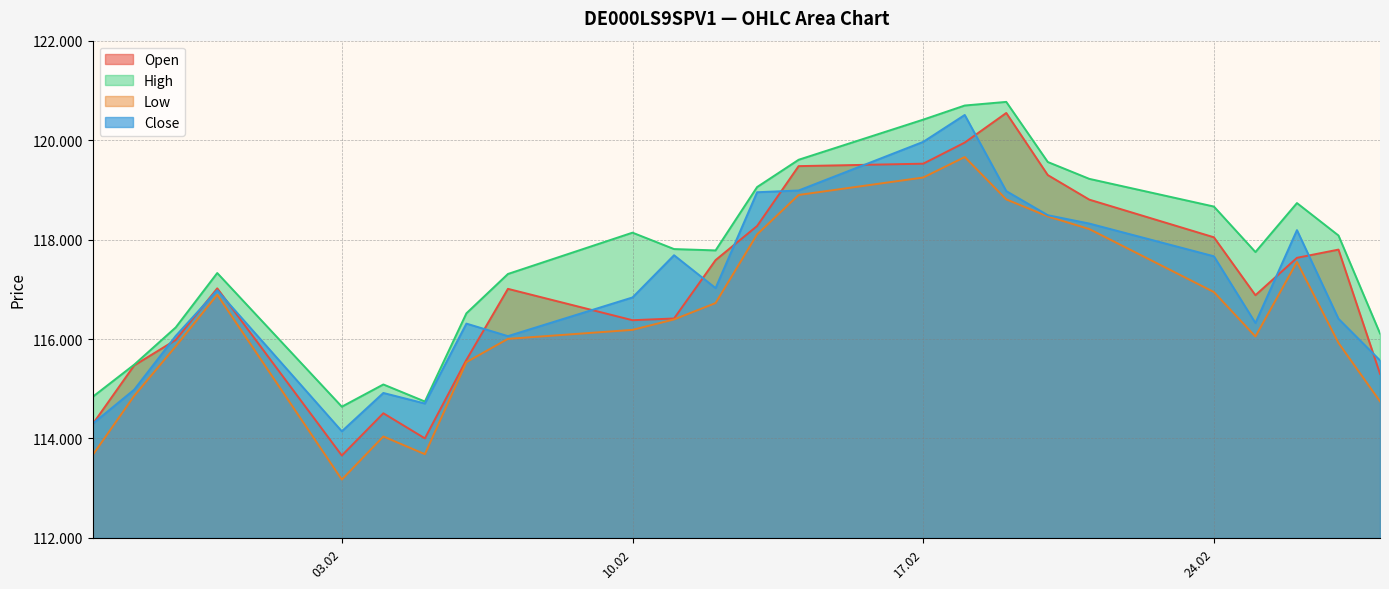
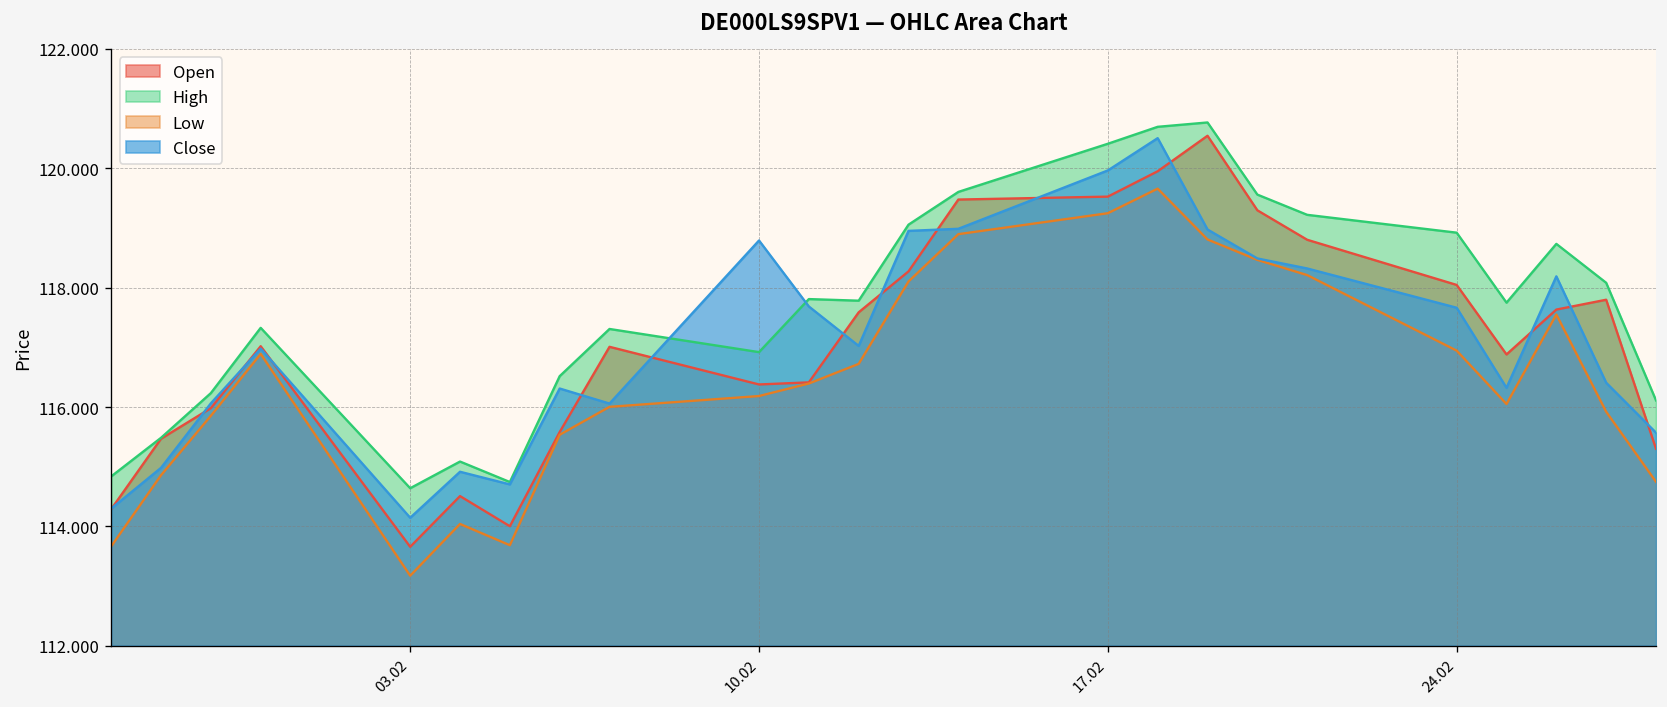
  {
    "High": {
      "03.02": 114.6,
-     "10.02": 118.1,
+     "10.02": 116.9,
      "17.02": 120.4,
-     "24.02": 118.7
+     "24.02": 118.9
    },
    "Close": {
      "03.02": 114.1,
-     "10.02": 116.8,
+     "10.02": 118.8,
      "17.02": 120.0,
      "24.02": 117.7
    }
  }
